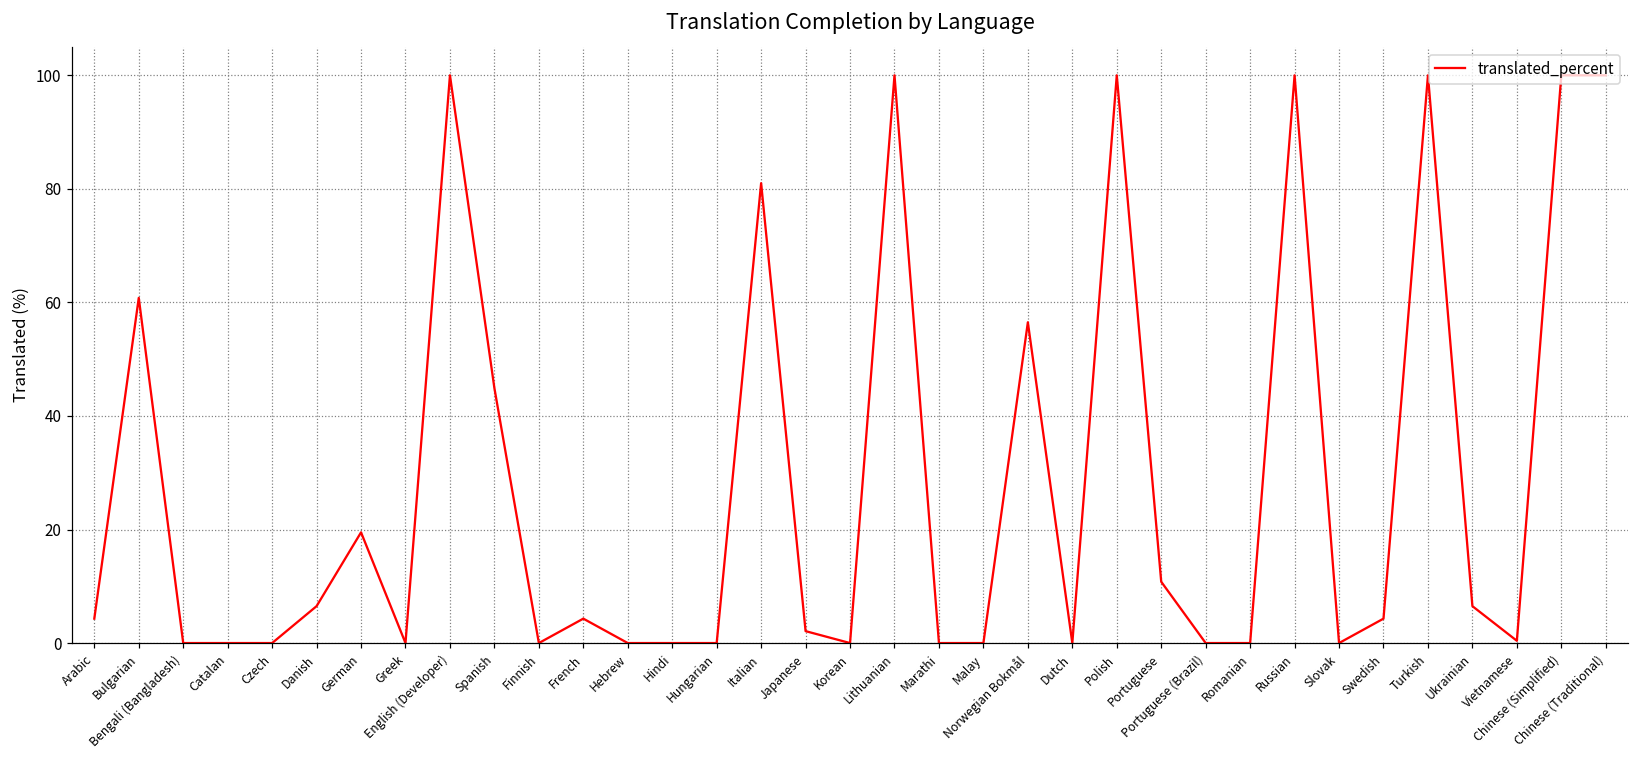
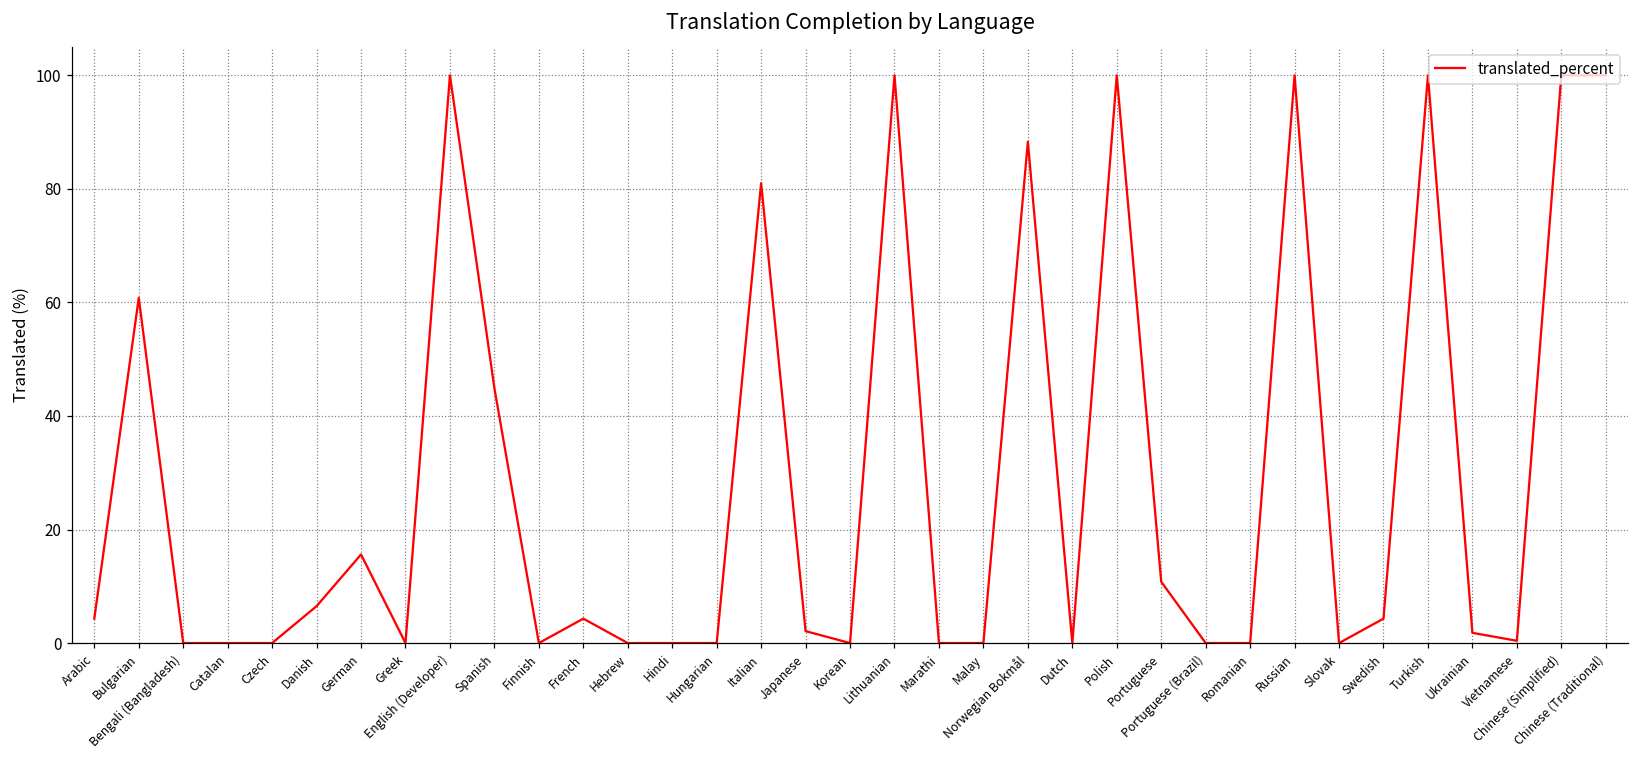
  {
    "Arabic": 4,
    "Bulgarian": 61,
    "Bengali (Bangladesh)": 0,
    "Catalan": 0,
    "Czech": 0,
    "Danish": 7,
-   "German": 20,
+   "German": 16,
    "Greek": 0,
    "English (Developer)": 100,
    "Spanish": 45,
    "Finnish": 0,
    "French": 4,
    "Hebrew": 0,
    "Hindi": 0,
    "Hungarian": 0,
    "Italian": 81,
    "Japanese": 2,
    "Korean": 0,
    "Lithuanian": 100,
    "Marathi": 0,
    "Malay": 0,
-   "Norwegian Bokmål": 57,
+   "Norwegian Bokmål": 88,
    "Dutch": 0,
    "Polish": 100,
    "Portuguese": 11,
    "Portuguese (Brazil)": 0,
    "Romanian": 0,
    "Russian": 100,
    "Slovak": 0,
    "Swedish": 4,
-   "Ukrainian": 7,
+   "Ukrainian": 2,
    "Vietnamese": 0
  }
